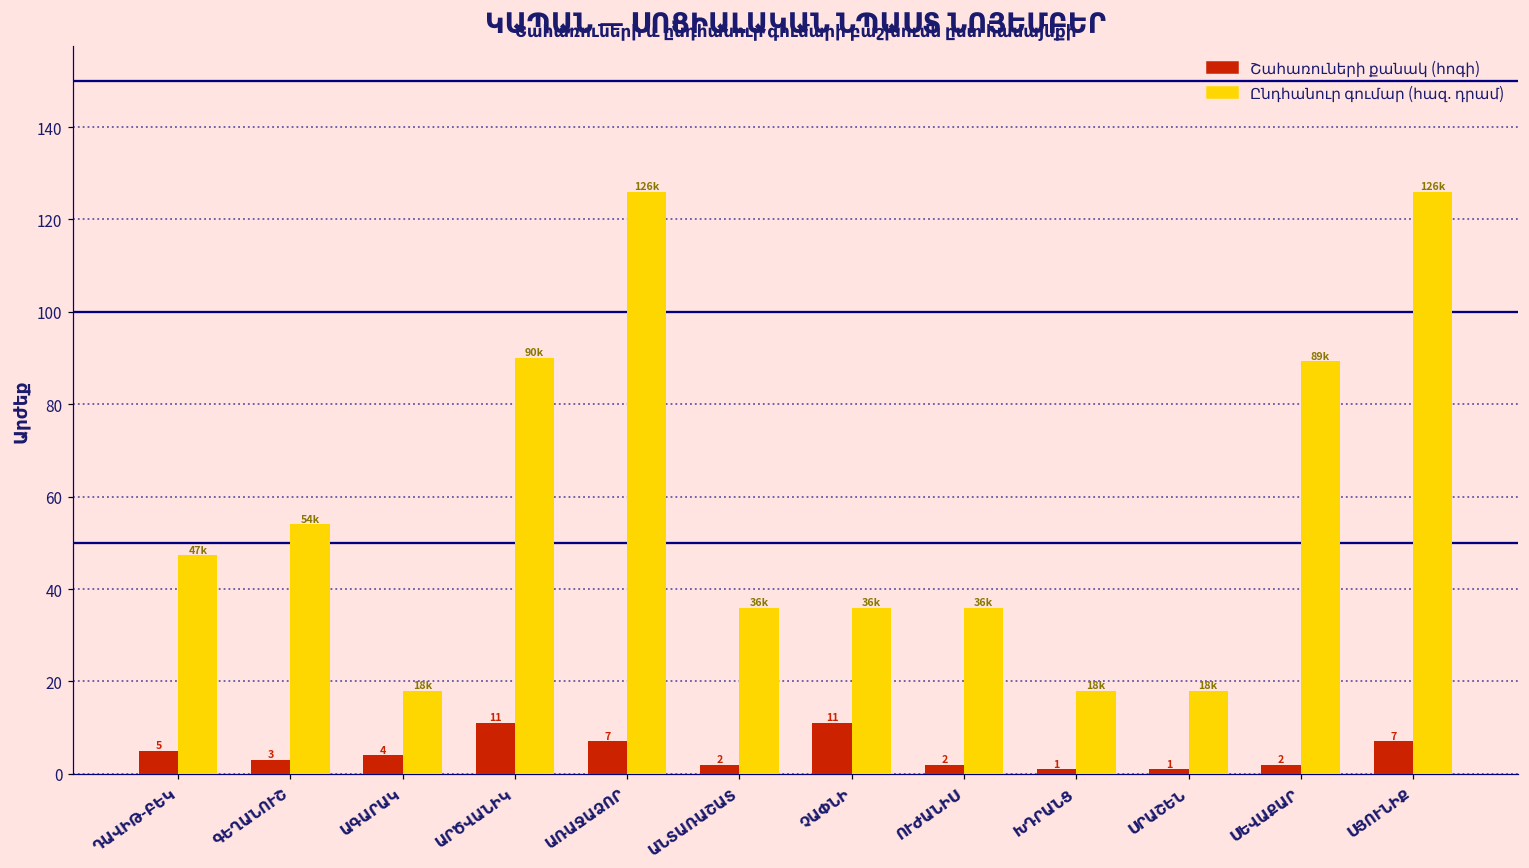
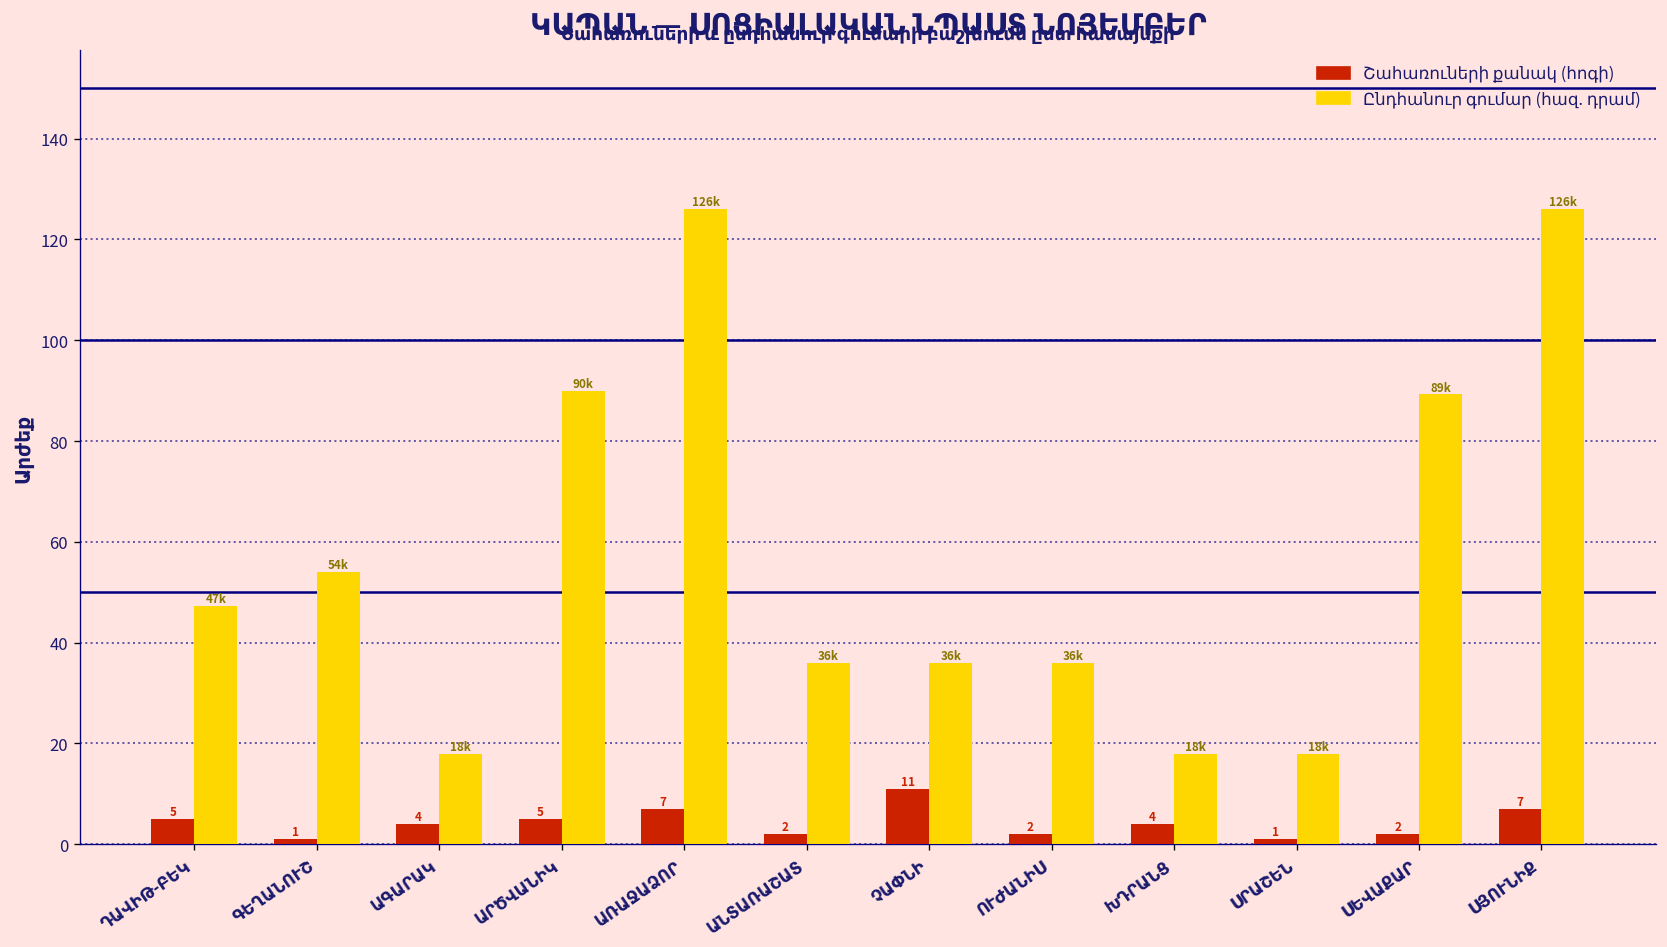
  {
    "Շահառուների քանակ (հոգի)": {
      "ԴԱՎԻԹ-ԲԵԿ": "5",
-     "ԳԵՂԱՆՈՒՇ": "3",
+     "ԳԵՂԱՆՈՒՇ": "1",
      "ԱԳԱՐԱԿ": "4",
-     "ԱՐԾՎԱՆԻԿ": "11",
+     "ԱՐԾՎԱՆԻԿ": "5",
      "ԱՌԱՋԱՁՈՐ": "7",
      "ԱՆՏԱՌԱՇԱՏ": "2",
      "ՉԱՓՆԻ": "11",
      "ՈՒԺԱՆԻՍ": "2",
-     "ԽԴՐԱՆՑ": "1",
+     "ԽԴՐԱՆՑ": "4",
      "ՍՐԱՇԵՆ": "1",
      "ՍԵՎԱՔԱՐ": "2",
      "ՍՅՈՒՆԻՔ": "7"
    },
    "Ընդհանուր գումար (հազ. դրամ)": {
      "ԴԱՎԻԹ-ԲԵԿ": "47k",
      "ԳԵՂԱՆՈՒՇ": "54k",
      "ԱԳԱՐԱԿ": "18k",
      "ԱՐԾՎԱՆԻԿ": "90k",
      "ԱՌԱՋԱՁՈՐ": "126k",
      "ԱՆՏԱՌԱՇԱՏ": "36k",
      "ՉԱՓՆԻ": "36k",
      "ՈՒԺԱՆԻՍ": "36k",
      "ԽԴՐԱՆՑ": "18k",
      "ՍՐԱՇԵՆ": "18k",
      "ՍԵՎԱՔԱՐ": "89k",
      "ՍՅՈՒՆԻՔ": "126k"
    }
  }
